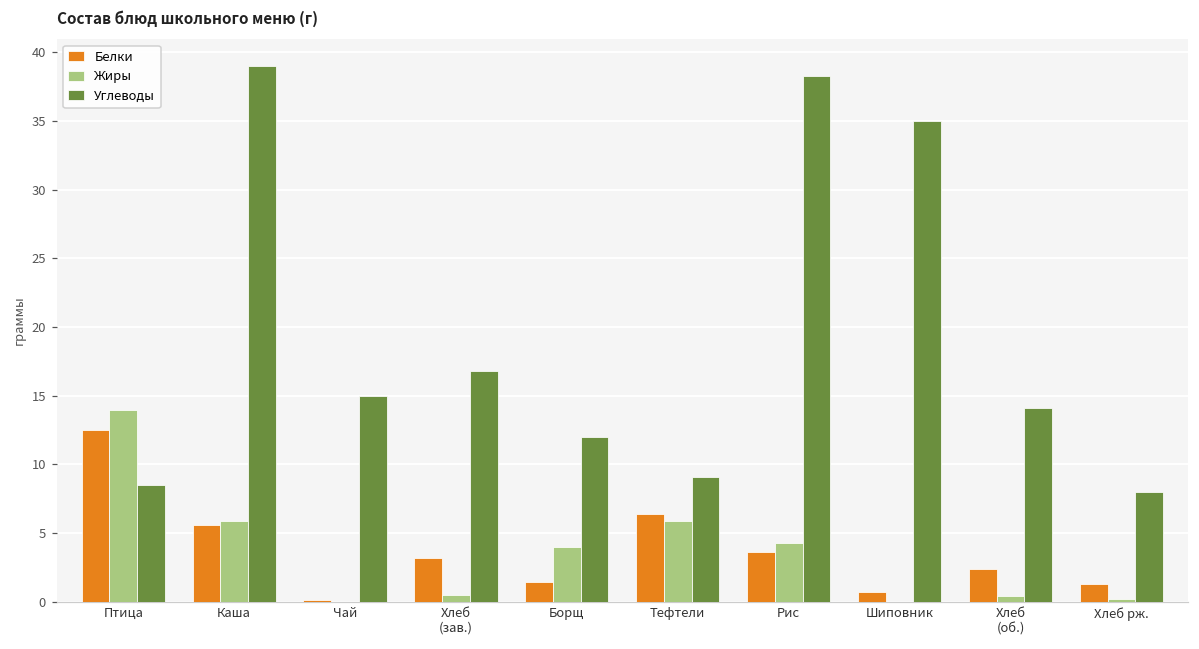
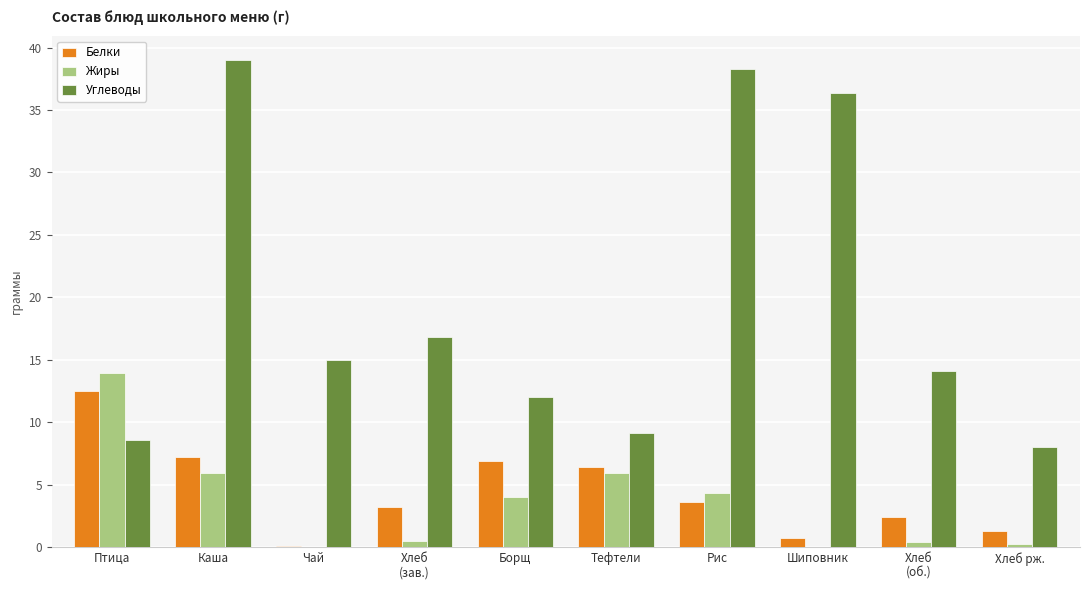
  {
    "Белки": {
      "Птица": 12.5,
-     "Каша": 5.6,
+     "Каша": 7.2,
      "Хлеб (зав.)": 3.2,
-     "Борщ": 1.4,
+     "Борщ": 6.9,
      "Тефтели": 6.4,
      "Рис": 3.6,
      "Шиповник": 0.7,
      "Хлеб (об.)": 2.4,
      "Хлеб рж.": 1.3
    },
    "Жиры": {
      "Птица": 14.0,
      "Каша": 5.9,
      "Чай": 0.0,
      "Хлеб (зав.)": 0.5,
      "Борщ": 4.0,
      "Тефтели": 5.9,
      "Рис": 4.3,
      "Шиповник": 0.0,
      "Хлеб (об.)": 0.4
    },
    "Углеводы": {
      "Птица": 8.5,
      "Каша": 39.0,
      "Чай": 15.0,
      "Хлеб (зав.)": 16.8,
      "Борщ": 12.0,
      "Тефтели": 9.1,
      "Рис": 38.3,
-     "Шиповник": 35.0,
+     "Шиповник": 36.4,
      "Хлеб (об.)": 14.1,
      "Хлеб рж.": 8.0
    }
  }
